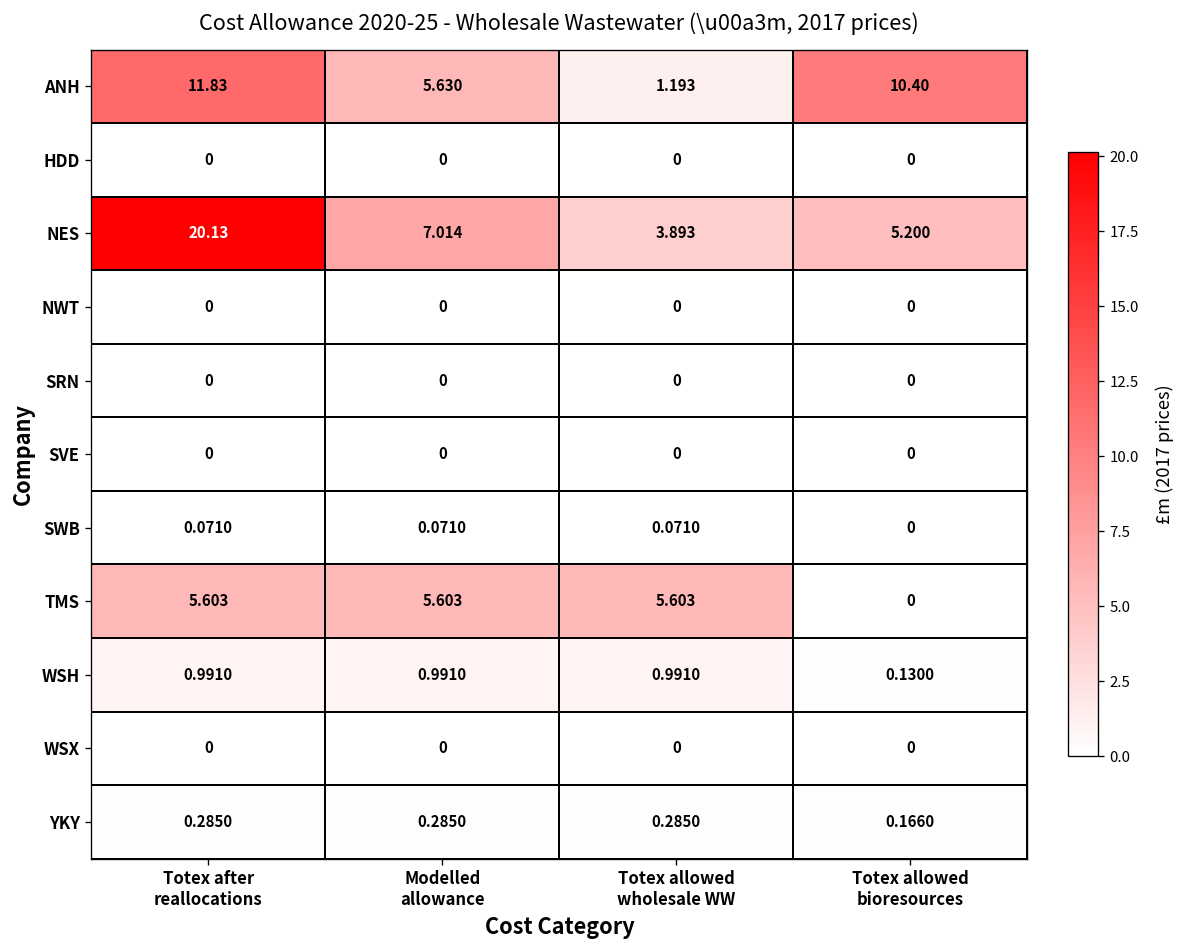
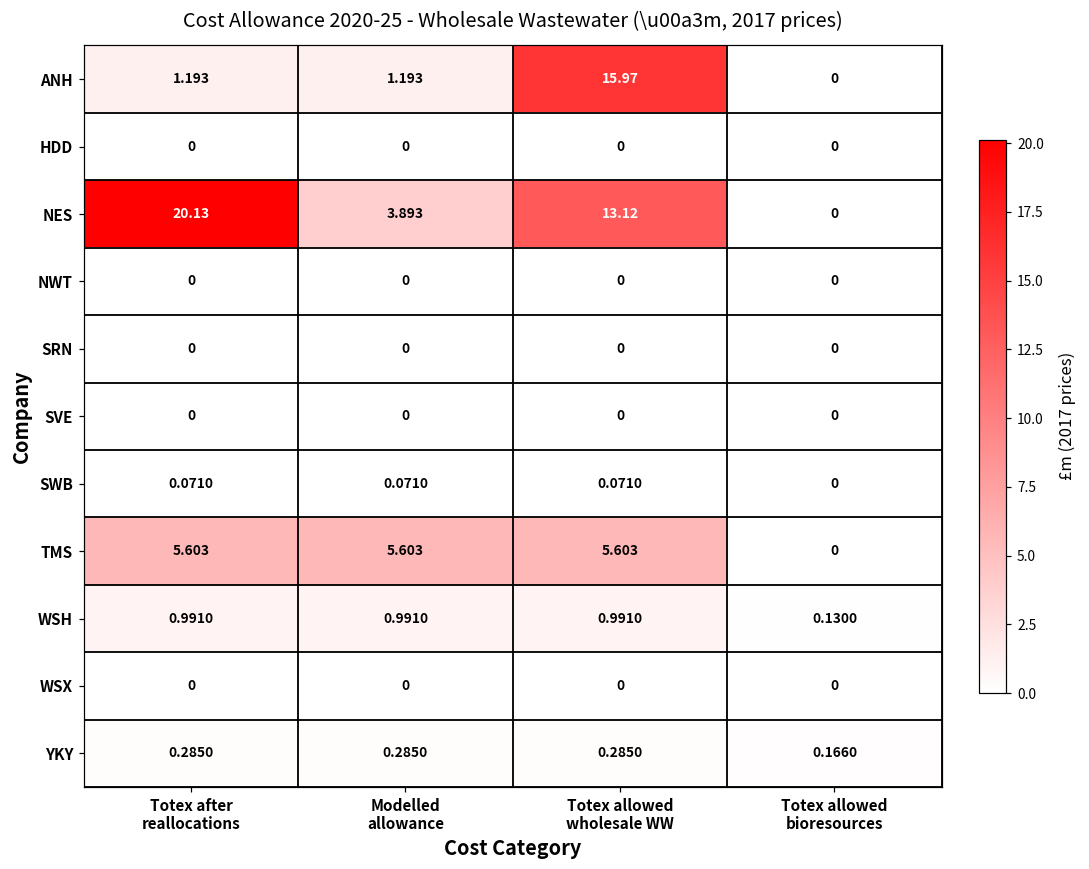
  {
    "ANH": {
-     "Totex after reallocations": 11.83,
-     "Modelled allowance": 5.630,
-     "Totex allowed wholesale WW": 1.193,
-     "Totex allowed bioresources": 10.40
+     "Totex after reallocations": 1.193,
+     "Modelled allowance": 1.193,
+     "Totex allowed wholesale WW": 15.97,
+     "Totex allowed bioresources": 0
    },
    "HDD": {
      "Totex after reallocations": 0,
      "Modelled allowance": 0,
      "Totex allowed wholesale WW": 0,
      "Totex allowed bioresources": 0
    },
    "NES": {
      "Totex after reallocations": 20.13,
-     "Modelled allowance": 7.014,
-     "Totex allowed wholesale WW": 3.893,
-     "Totex allowed bioresources": 5.200
+     "Modelled allowance": 3.893,
+     "Totex allowed wholesale WW": 13.12,
+     "Totex allowed bioresources": 0
    },
    "NWT": {
      "Totex after reallocations": 0,
      "Modelled allowance": 0,
      "Totex allowed wholesale WW": 0,
      "Totex allowed bioresources": 0
    },
    "SRN": {
      "Totex after reallocations": 0,
      "Modelled allowance": 0,
      "Totex allowed wholesale WW": 0,
      "Totex allowed bioresources": 0
    },
    "SVE": {
      "Totex after reallocations": 0,
      "Modelled allowance": 0,
      "Totex allowed wholesale WW": 0,
      "Totex allowed bioresources": 0
    },
    "SWB": {
      "Totex after reallocations": 0.0710,
      "Modelled allowance": 0.0710,
      "Totex allowed wholesale WW": 0.0710,
      "Totex allowed bioresources": 0
    },
    "TMS": {
      "Totex after reallocations": 5.603,
      "Modelled allowance": 5.603,
      "Totex allowed wholesale WW": 5.603,
      "Totex allowed bioresources": 0
    },
    "WSH": {
      "Totex after reallocations": 0.9910,
      "Modelled allowance": 0.9910,
      "Totex allowed wholesale WW": 0.9910,
      "Totex allowed bioresources": 0.1300
    },
    "WSX": {
      "Totex after reallocations": 0,
      "Modelled allowance": 0,
      "Totex allowed wholesale WW": 0,
      "Totex allowed bioresources": 0
    },
    "YKY": {
      "Totex after reallocations": 0.2850,
      "Modelled allowance": 0.2850,
      "Totex allowed wholesale WW": 0.2850,
      "Totex allowed bioresources": 0.1660
    }
  }
